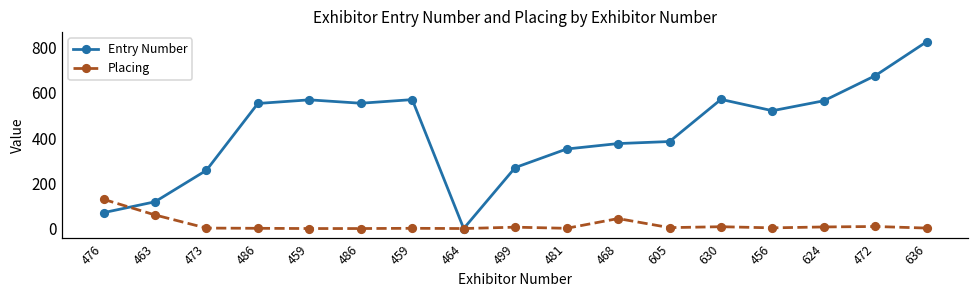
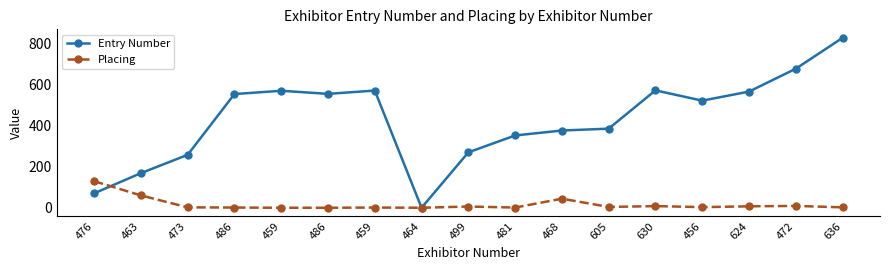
  {
    "Entry Number": {
      "476": 70,
-     "463": 120,
+     "463": 170,
      "473": 260,
      "499": 270,
      "481": 350,
      "468": 380,
      "605": 390,
      "630": 570,
      "456": 520,
      "624": 570,
      "472": 680,
      "636": 830
    },
    "Placing": {
      "476": 130,
      "463": 60,
      "473": 0,
      "499": 10,
      "481": 0,
      "468": 50,
      "605": 10,
      "630": 10,
      "456": 0,
      "624": 10,
      "472": 10,
      "636": 0
    }
  }
